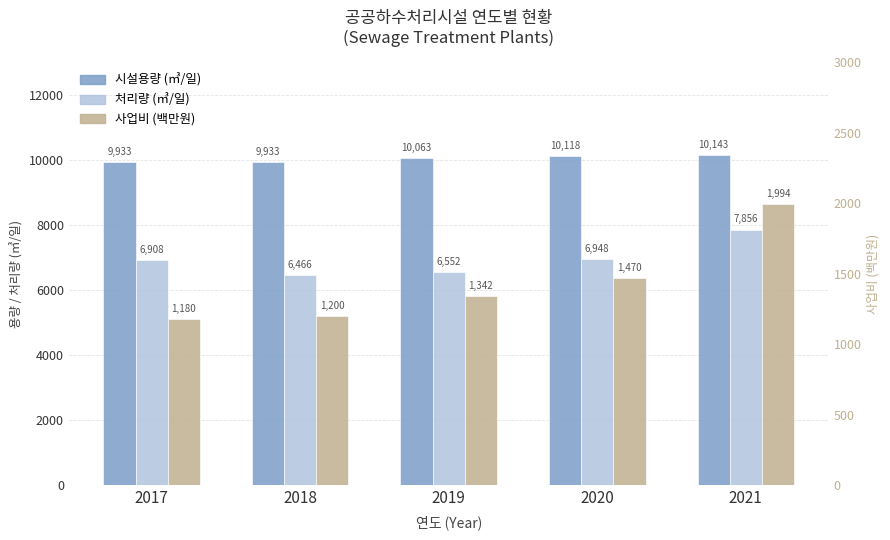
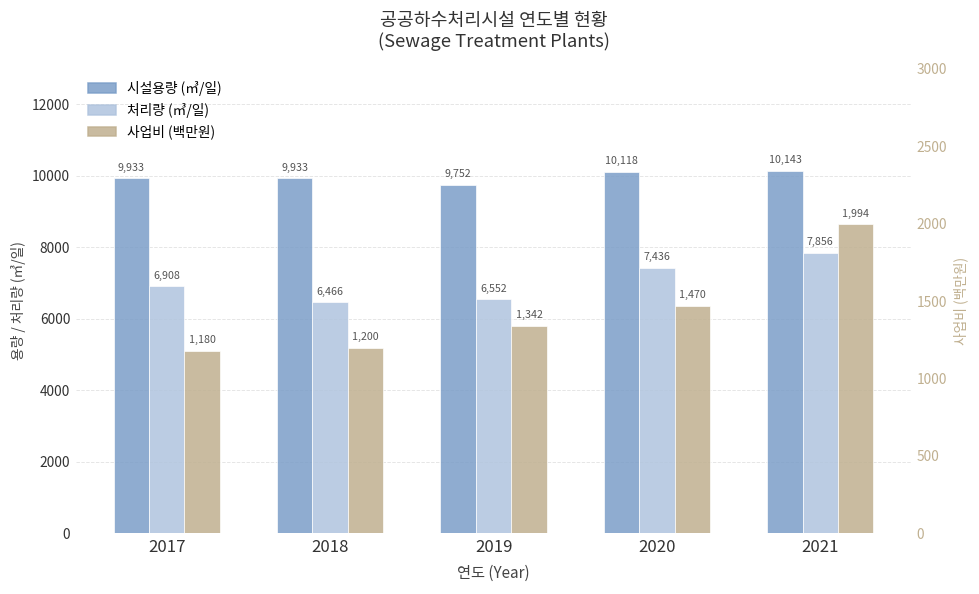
  {
    "시설용량 (㎥/일)": {
      "2017": "9,933",
      "2018": "9,933",
-     "2019": "10,063",
+     "2019": "9,752",
      "2020": "10,118",
      "2021": "10,143"
    },
    "처리량 (㎥/일)": {
      "2017": "6,908",
      "2018": "6,466",
      "2019": "6,552",
-     "2020": "6,948",
+     "2020": "7,436",
      "2021": "7,856"
    },
    "사업비 (백만원)": {
      "2017": "1,180",
      "2018": "1,200",
      "2019": "1,342",
      "2020": "1,470",
      "2021": "1,994"
    }
  }
